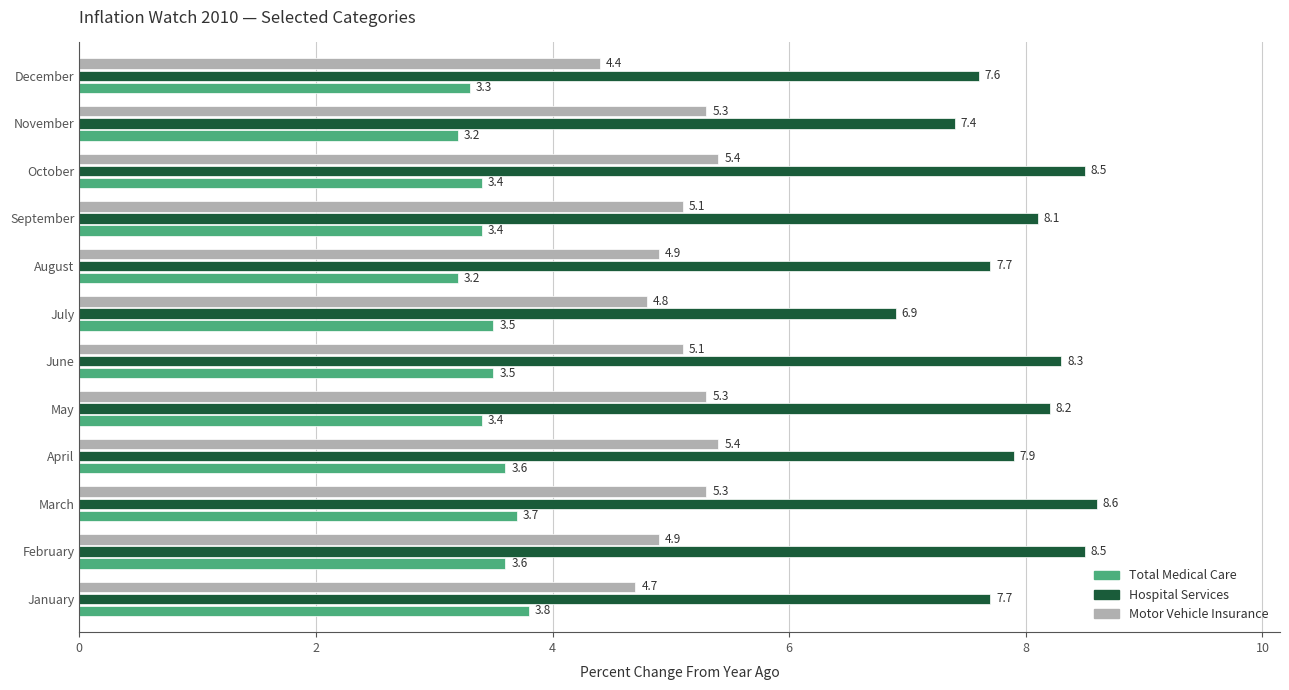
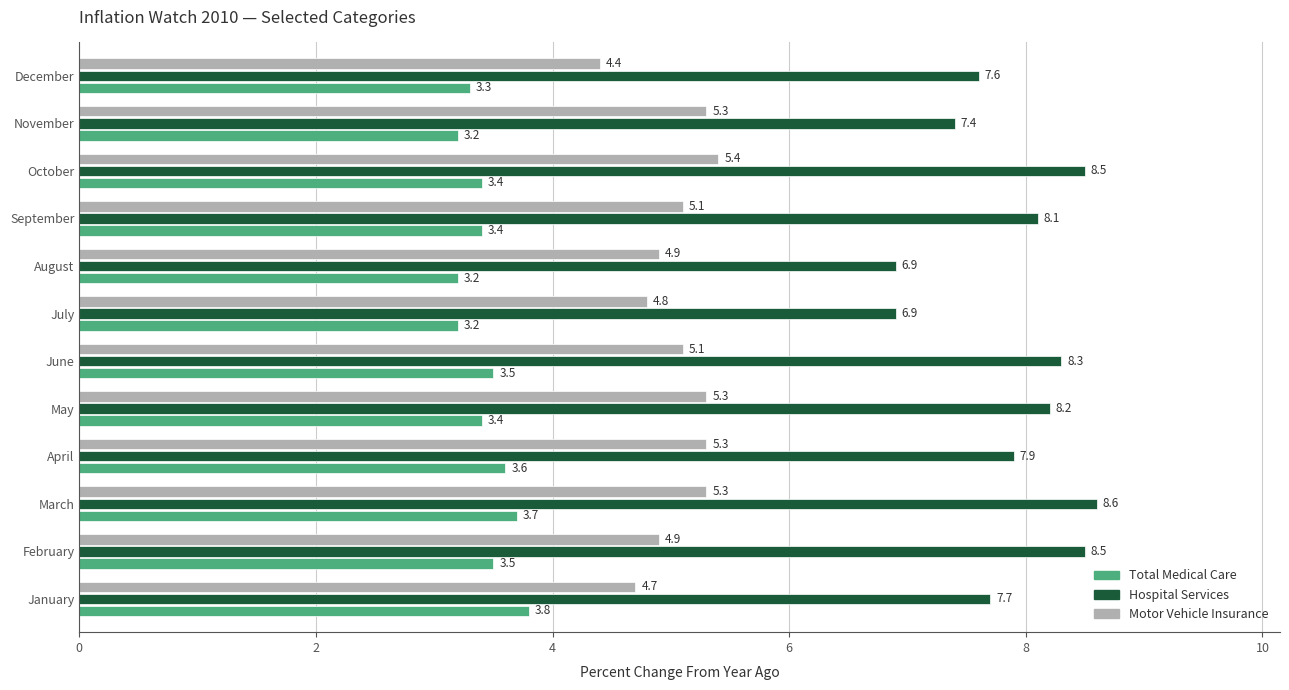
  {
    "Total Medical Care": {
      "December": 3.3,
      "November": 3.2,
      "October": 3.4,
      "September": 3.4,
      "August": 3.2,
-     "July": 3.5,
+     "July": 3.2,
      "June": 3.5,
      "May": 3.4,
      "April": 3.6,
      "March": 3.7,
-     "February": 3.6,
+     "February": 3.5,
      "January": 3.8
    },
    "Hospital Services": {
      "December": 7.6,
      "November": 7.4,
      "October": 8.5,
      "September": 8.1,
-     "August": 7.7,
+     "August": 6.9,
      "July": 6.9,
      "June": 8.3,
      "May": 8.2,
      "April": 7.9,
      "March": 8.6,
      "February": 8.5,
      "January": 7.7
    },
    "Motor Vehicle Insurance": {
      "December": 4.4,
      "November": 5.3,
      "October": 5.4,
      "September": 5.1,
      "August": 4.9,
      "July": 4.8,
      "June": 5.1,
      "May": 5.3,
-     "April": 5.4,
+     "April": 5.3,
      "March": 5.3,
      "February": 4.9,
      "January": 4.7
    }
  }
